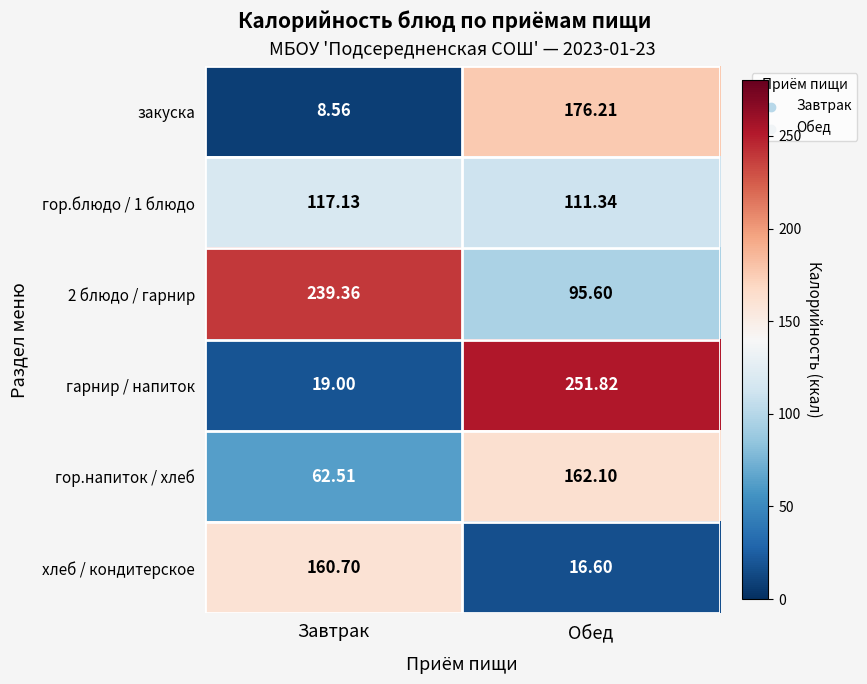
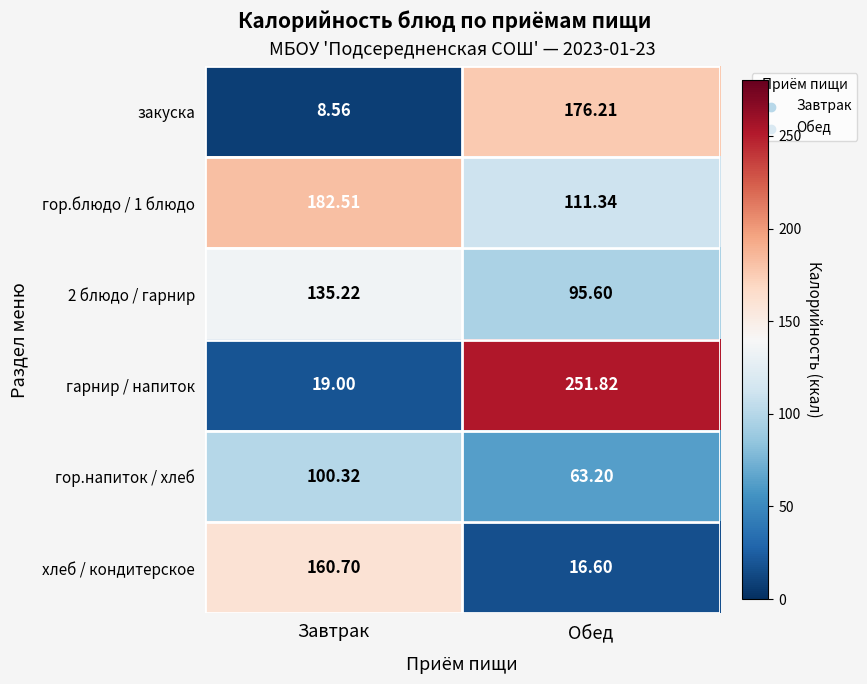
  {
    "закуска": {
      "Завтрак": 8.56,
      "Обед": 176.21
    },
    "гор.блюдо / 1 блюдо": {
-     "Завтрак": 117.13,
+     "Завтрак": 182.51,
      "Обед": 111.34
    },
    "2 блюдо / гарнир": {
-     "Завтрак": 239.36,
+     "Завтрак": 135.22,
      "Обед": 95.60
    },
    "гарнир / напиток": {
      "Завтрак": 19.00,
      "Обед": 251.82
    },
    "гор.напиток / хлеб": {
-     "Завтрак": 62.51,
-     "Обед": 162.10
+     "Завтрак": 100.32,
+     "Обед": 63.20
    },
    "хлеб / кондитерское": {
      "Завтрак": 160.70,
      "Обед": 16.60
    }
  }
